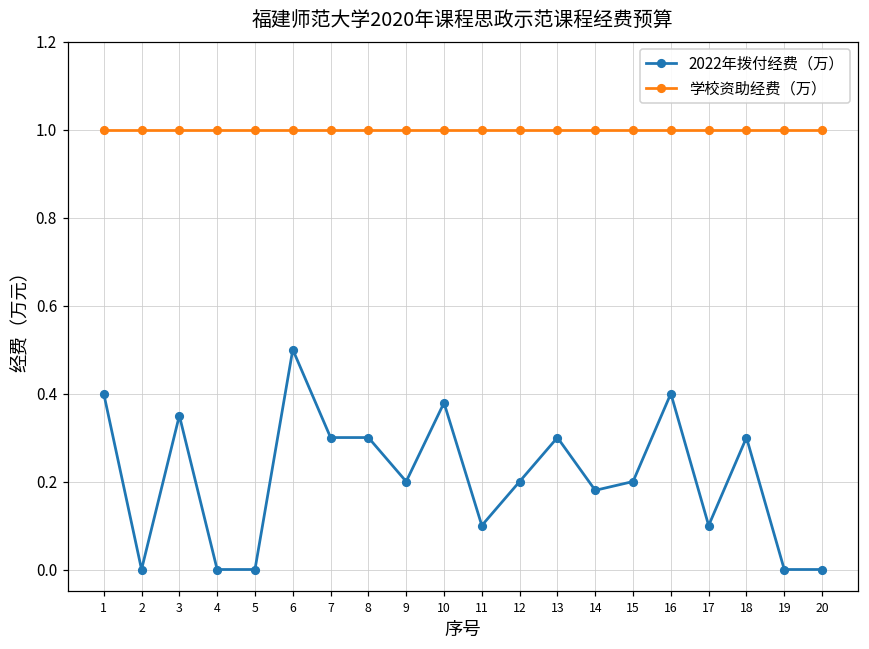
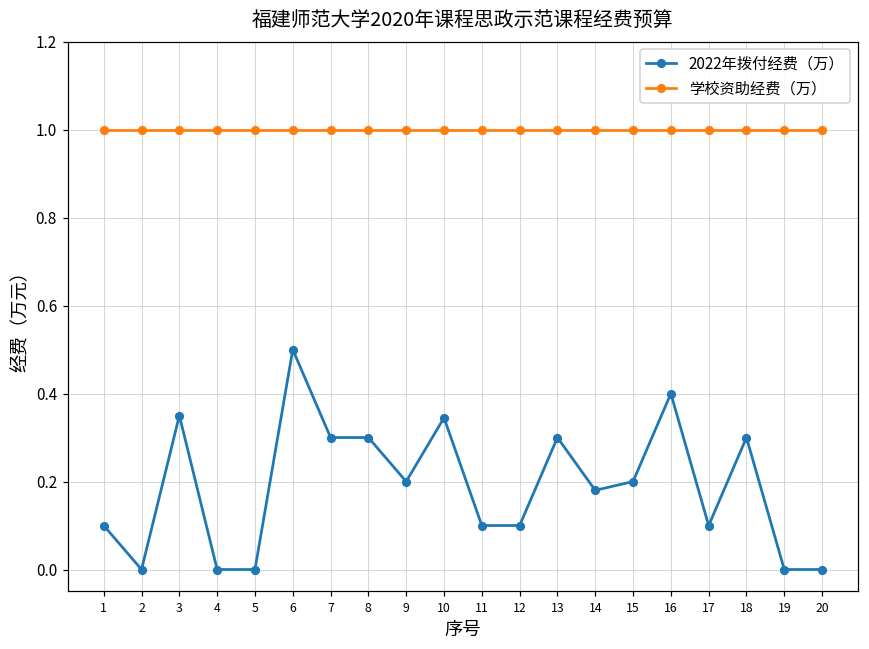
  {
    "2022年拨付经费（万）": {
-     "1": 0.4,
+     "1": 0.1,
      "2": 0.00,
      "3": 0.35,
      "4": 0.00,
      "5": 0.00,
      "6": 0.50,
      "7": 0.30,
      "8": 0.30,
      "9": 0.20,
-     "10": 0.38,
+     "10": 0.35,
      "11": 0.10,
-     "12": 0.2,
+     "12": 0.1,
      "13": 0.30,
      "14": 0.18,
      "15": 0.20,
      "16": 0.40,
      "17": 0.10,
      "18": 0.30,
      "19": 0.00,
      "20": 0.00
    },
    "学校资助经费（万）": {
      "1": 1.00,
      "2": 1.00,
      "3": 1.00,
      "4": 1.00,
      "5": 1.00,
      "6": 1.00,
      "7": 1.00,
      "8": 1.00,
      "9": 1.00,
      "10": 1.00,
      "11": 1.00,
      "12": 1.00,
      "13": 1.00,
      "14": 1.00,
      "15": 1.00,
      "16": 1.00,
      "17": 1.00,
      "18": 1.00,
      "19": 1.00,
      "20": 1.00
    }
  }
